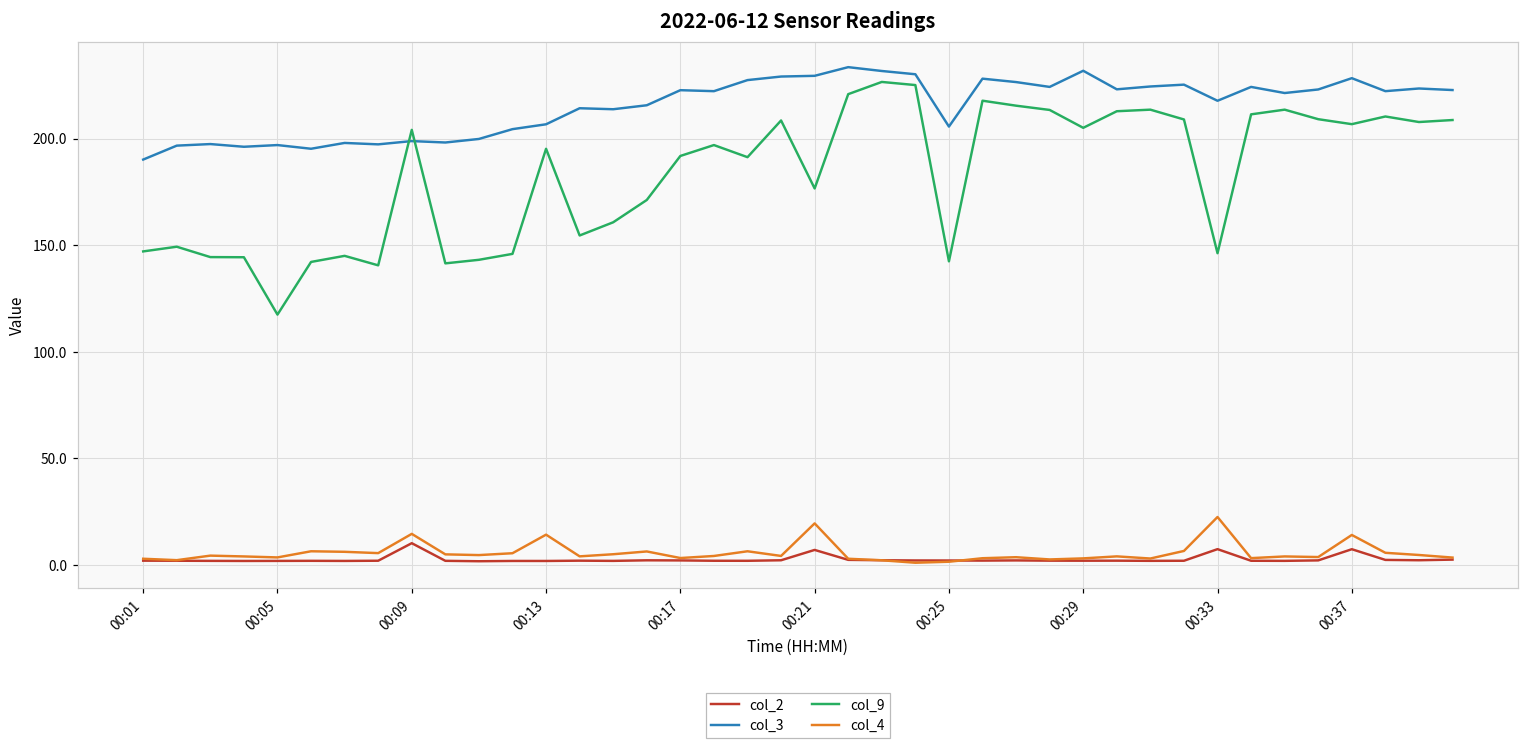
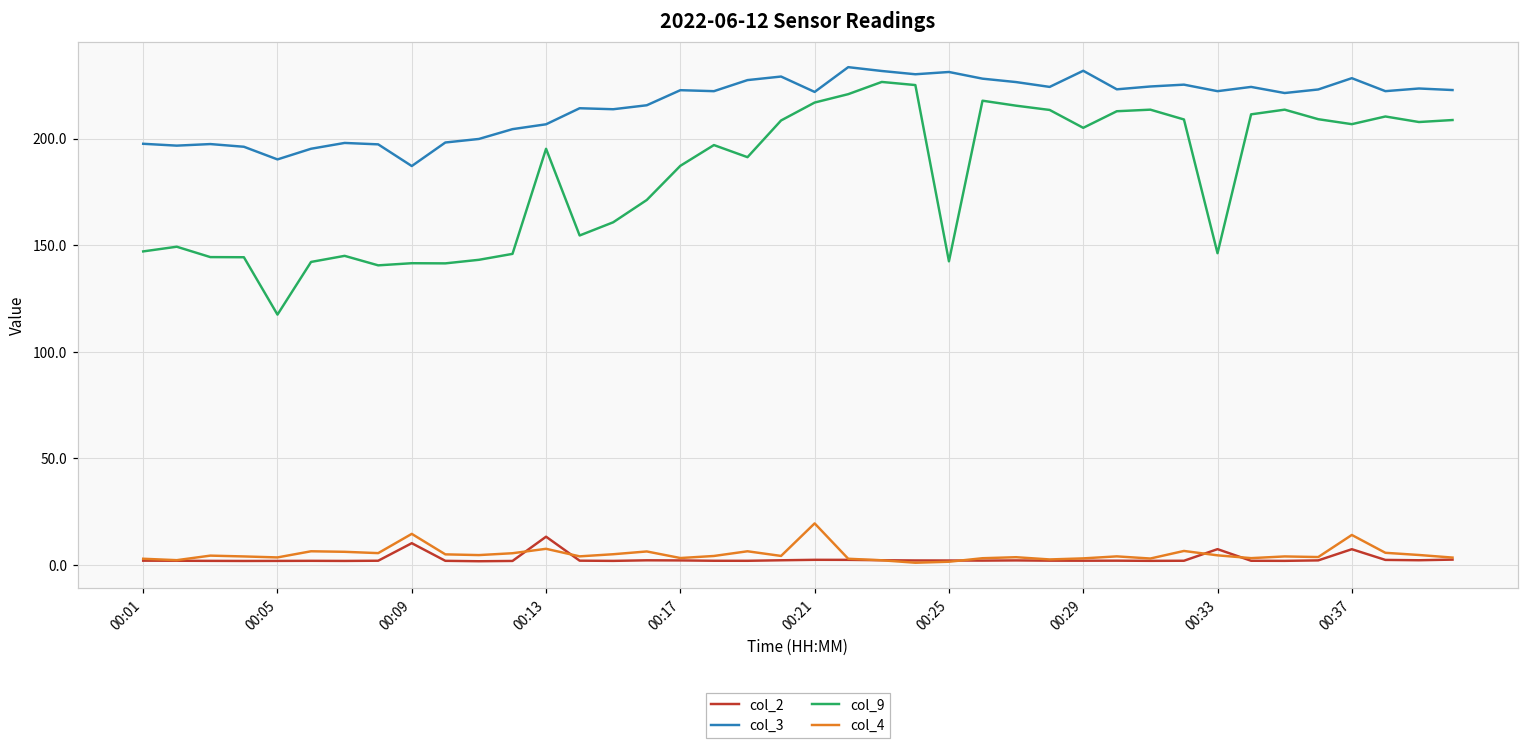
  {
    "col_2": {
      "00:05": 2,
      "00:09": 10,
-     "00:13": 2,
-     "00:21": 7,
+     "00:13": 13,
+     "00:21": 2,
      "00:33": 7,
      "00:37": 7
    },
    "col_3": {
-     "00:01": 190,
-     "00:05": 197,
-     "00:09": 199,
+     "00:01": 198,
+     "00:05": 190,
+     "00:09": 187,
      "00:13": 207,
      "00:17": 223,
-     "00:21": 229,
-     "00:25": 206,
+     "00:21": 222,
+     "00:25": 231,
      "00:29": 232,
-     "00:33": 218,
+     "00:33": 222,
      "00:37": 228
    },
    "col_9": {
      "00:01": 147,
      "00:05": 117,
-     "00:09": 204,
+     "00:09": 142,
      "00:13": 195,
-     "00:17": 192,
-     "00:21": 177,
+     "00:17": 187,
+     "00:21": 217,
      "00:25": 142,
      "00:29": 205,
      "00:33": 146,
      "00:37": 207
    },
    "col_4": {
      "00:05": 4,
      "00:09": 15,
-     "00:13": 14,
+     "00:13": 8,
      "00:21": 20,
-     "00:33": 23,
+     "00:33": 5,
      "00:37": 14
    }
  }
